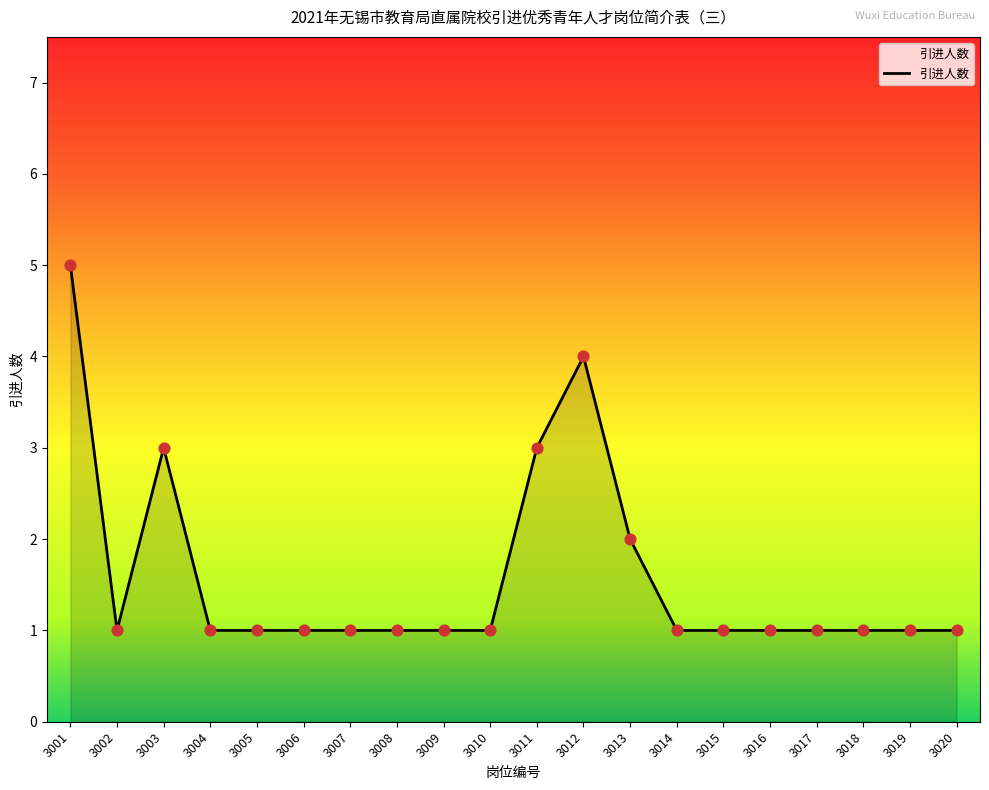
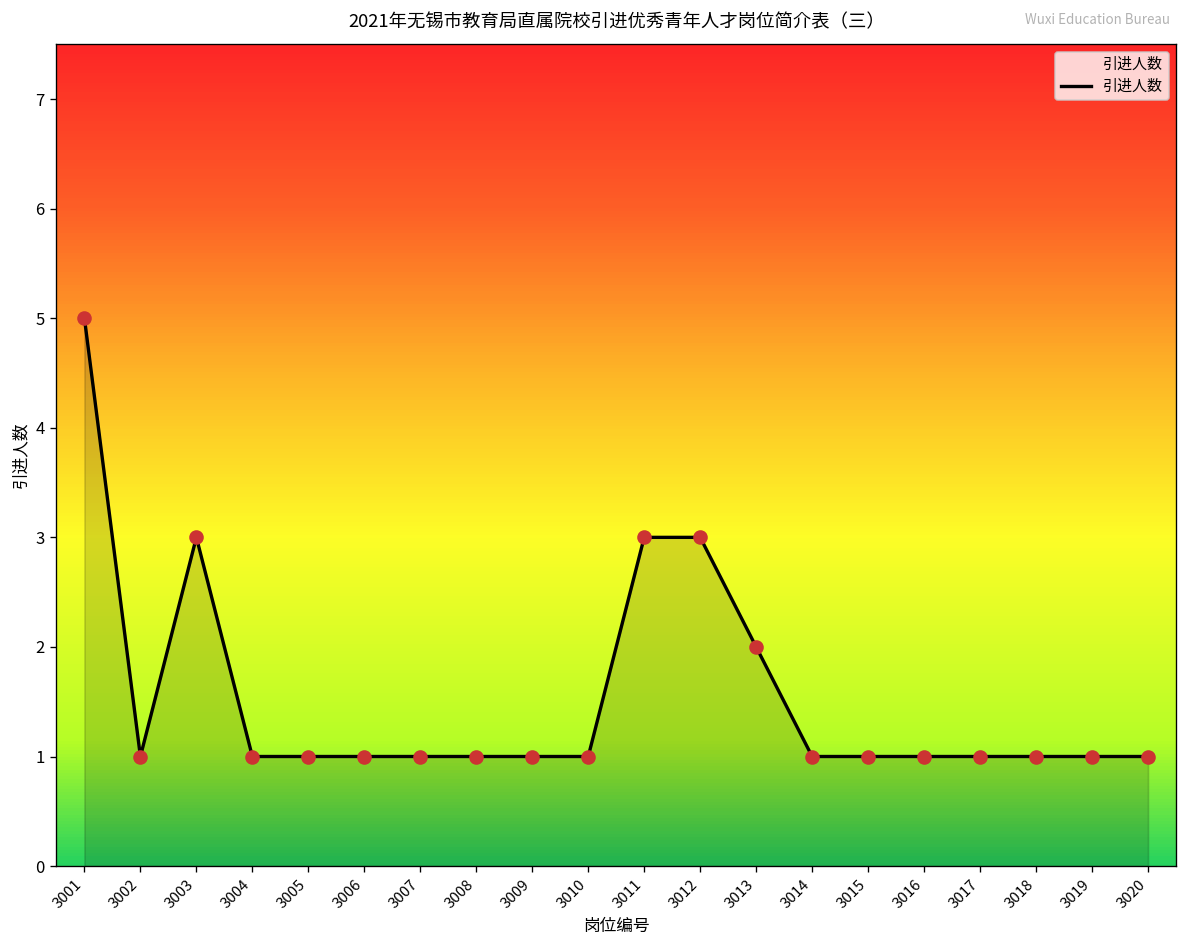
  {
    "3001": 5,
    "3002": 1,
    "3003": 3,
    "3004": 1,
    "3005": 1,
    "3006": 1,
    "3007": 1,
    "3008": 1,
    "3009": 1,
    "3010": 1,
    "3011": 3,
-   "3012": 4,
+   "3012": 3,
    "3013": 2,
    "3014": 1,
    "3015": 1,
    "3016": 1,
    "3017": 1,
    "3018": 1,
    "3019": 1,
    "3020": 1
  }
